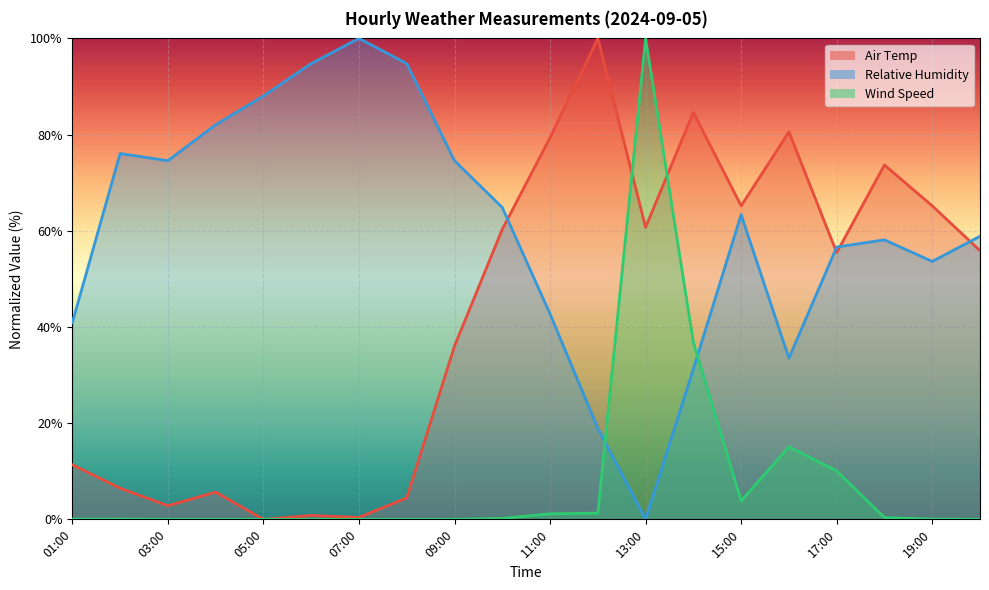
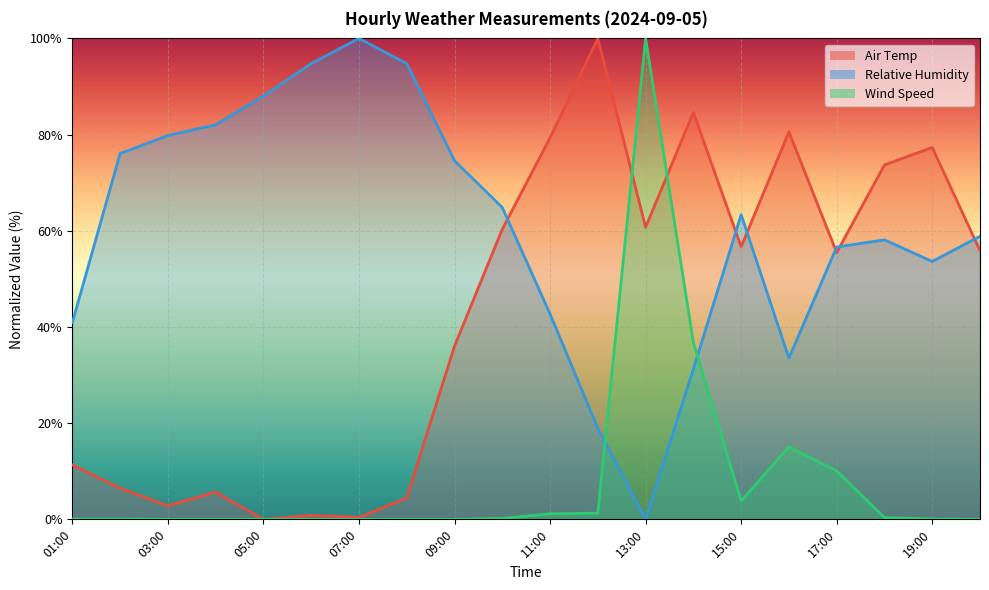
  {
    "Air Temp": {
      "01:00": "11%",
      "03:00": "3%",
      "09:00": "36%",
      "11:00": "79%",
      "13:00": "61%",
-     "15:00": "65%",
+     "15:00": "57%",
      "17:00": "55%",
-     "19:00": "65%"
+     "19:00": "77%"
    },
    "Relative Humidity": {
      "01:00": "41%",
-     "03:00": "75%",
+     "03:00": "80%",
      "05:00": "88%",
      "07:00": "100%",
      "09:00": "75%",
      "11:00": "43%",
      "13:00": "0%",
      "15:00": "63%",
      "17:00": "57%",
      "19:00": "54%"
    },
    "Wind Speed": {
      "01:00": "0%",
      "03:00": "0%",
      "09:00": "0%",
      "11:00": "1%",
      "13:00": "100%",
      "15:00": "4%",
      "17:00": "10%",
      "19:00": "0%"
    }
  }
